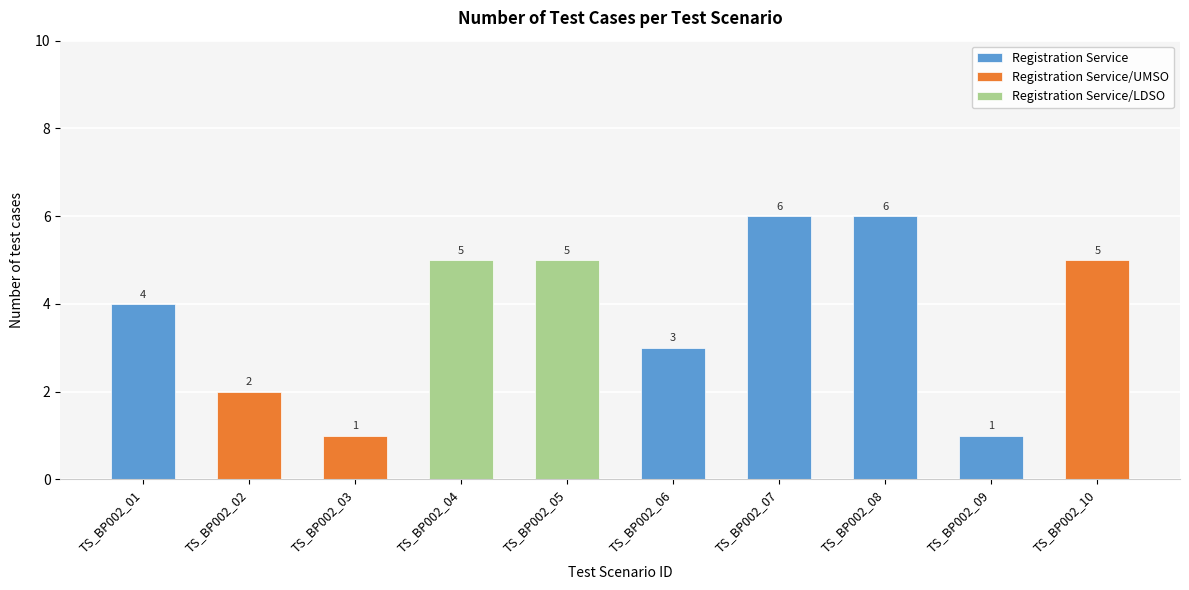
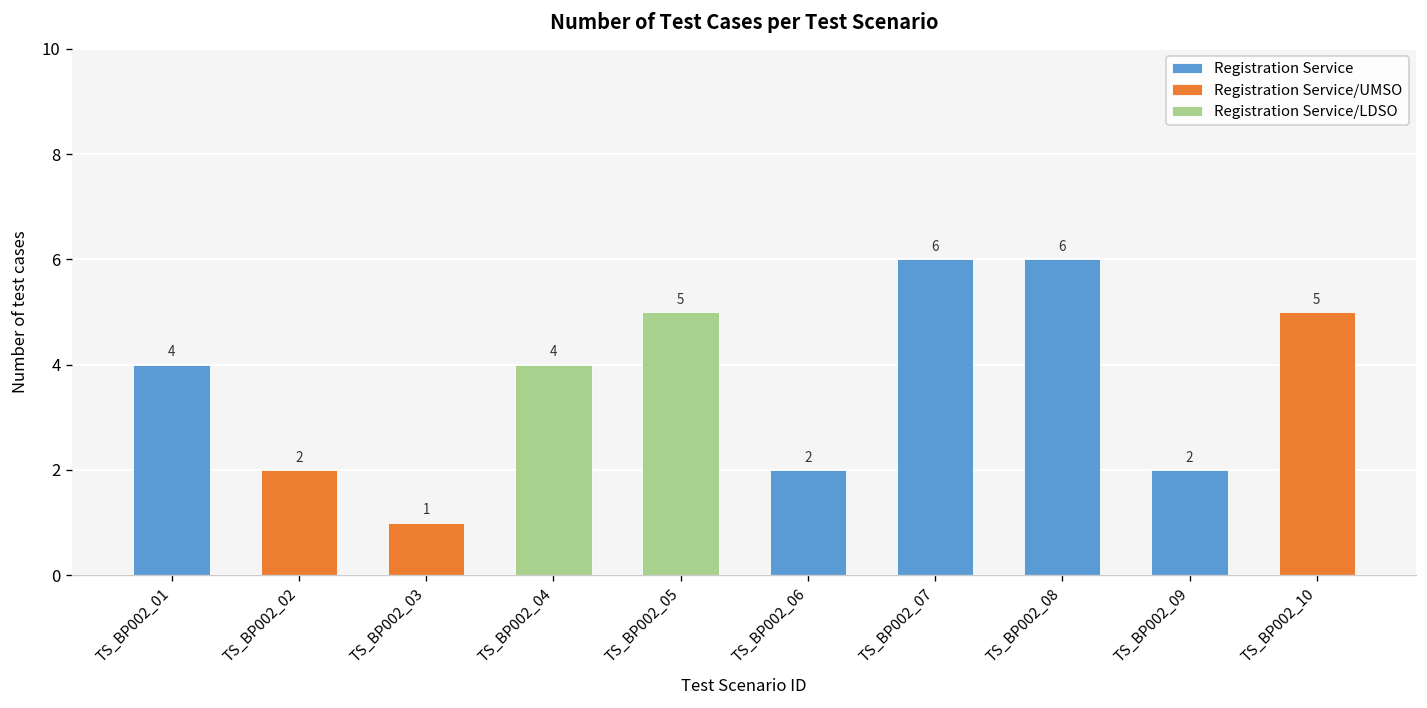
  {
    "TS_BP002_01": 4,
    "TS_BP002_02": 2,
    "TS_BP002_03": 1,
-   "TS_BP002_04": 5,
+   "TS_BP002_04": 4,
    "TS_BP002_05": 5,
-   "TS_BP002_06": 3,
+   "TS_BP002_06": 2,
    "TS_BP002_07": 6,
    "TS_BP002_08": 6,
-   "TS_BP002_09": 1,
+   "TS_BP002_09": 2,
    "TS_BP002_10": 5
  }
